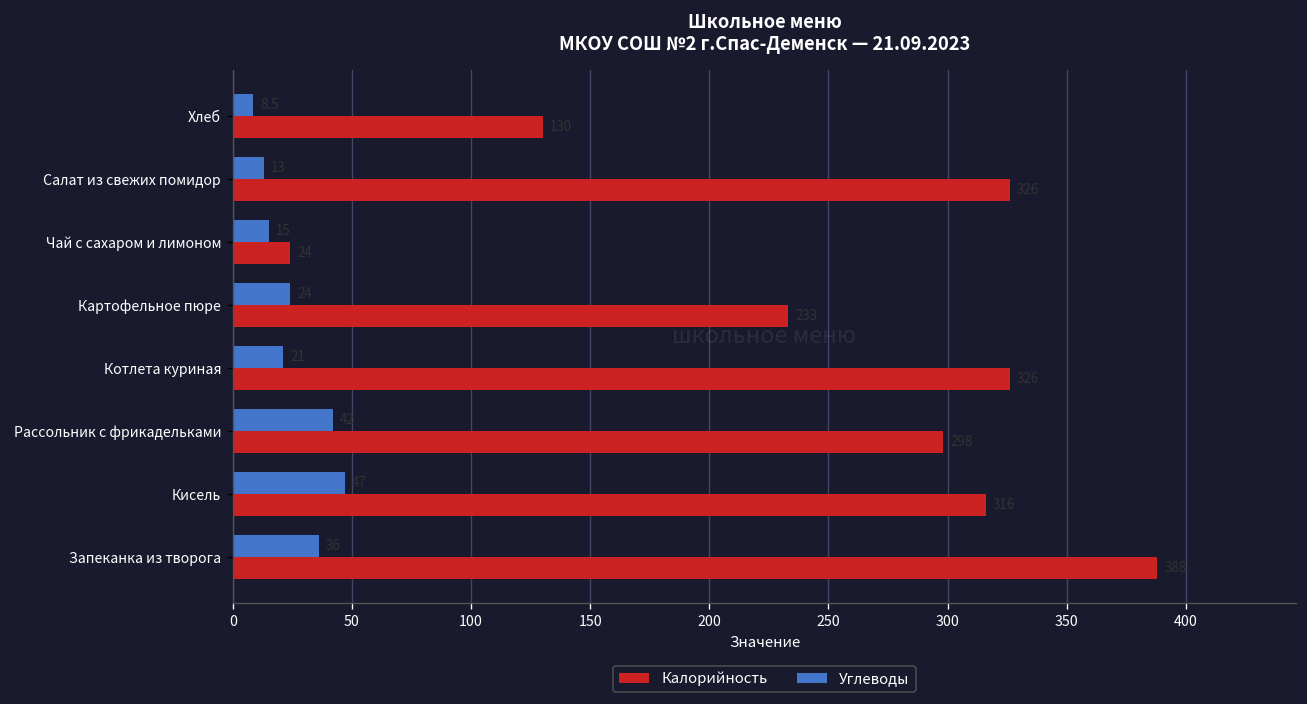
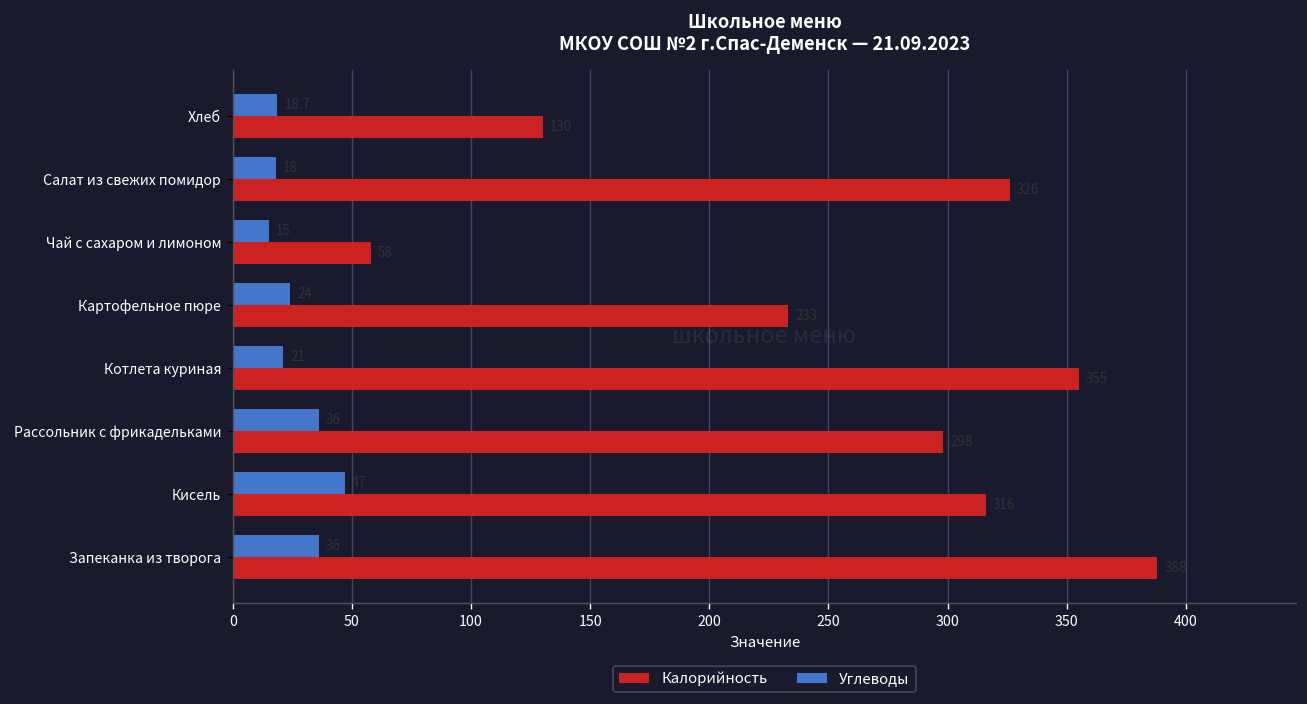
  {
    "Калорийность": {
      "Хлеб": 130,
      "Салат из свежих помидор": 326,
-     "Чай с сахаром и лимоном": 24,
+     "Чай с сахаром и лимоном": 58,
      "Картофельное пюре": 233,
-     "Котлета куриная": 326,
+     "Котлета куриная": 355,
      "Рассольник с фрикадельками": 298,
      "Кисель": 316,
      "Запеканка из творога": 388
    },
    "Углеводы": {
-     "Хлеб": 9,
-     "Салат из свежих помидор": 13,
+     "Хлеб": 19,
+     "Салат из свежих помидор": 18,
      "Чай с сахаром и лимоном": 15,
      "Картофельное пюре": 24,
      "Котлета куриная": 21,
-     "Рассольник с фрикадельками": 42,
+     "Рассольник с фрикадельками": 36,
      "Кисель": 47,
      "Запеканка из творога": 36
    }
  }
